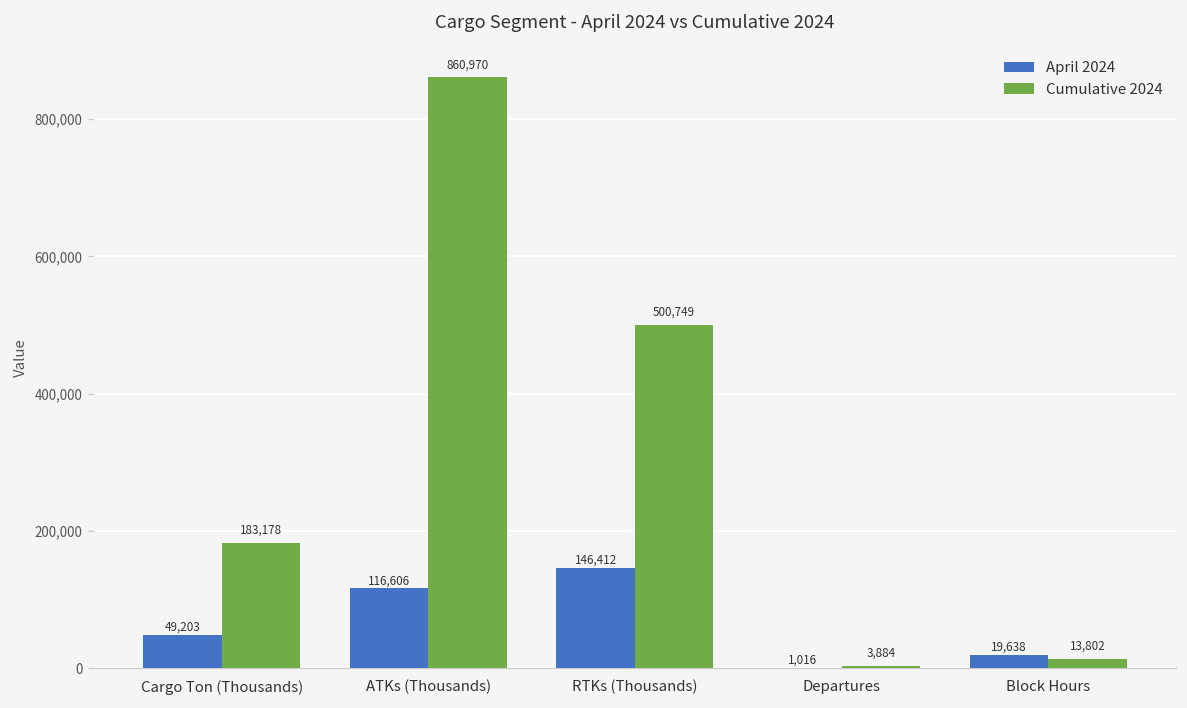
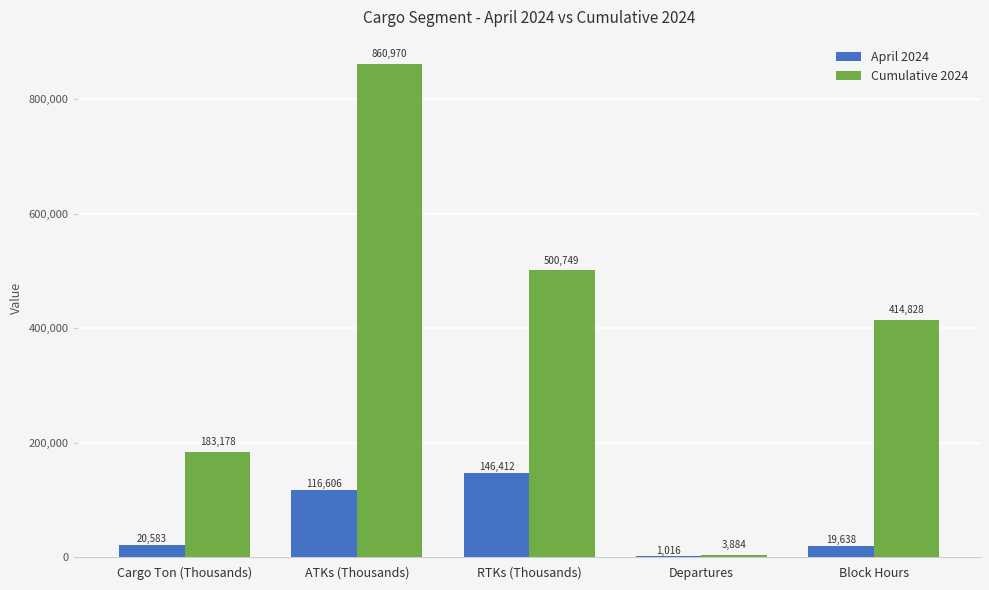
  {
    "April 2024": {
-     "Cargo Ton (Thousands)": "49,203",
+     "Cargo Ton (Thousands)": "20,583",
      "ATKs (Thousands)": "116,606",
      "RTKs (Thousands)": "146,412",
      "Departures": "1,016",
      "Block Hours": "19,638"
    },
    "Cumulative 2024": {
      "Cargo Ton (Thousands)": "183,178",
      "ATKs (Thousands)": "860,970",
      "RTKs (Thousands)": "500,749",
      "Departures": "3,884",
-     "Block Hours": "13,802"
+     "Block Hours": "414,828"
    }
  }
